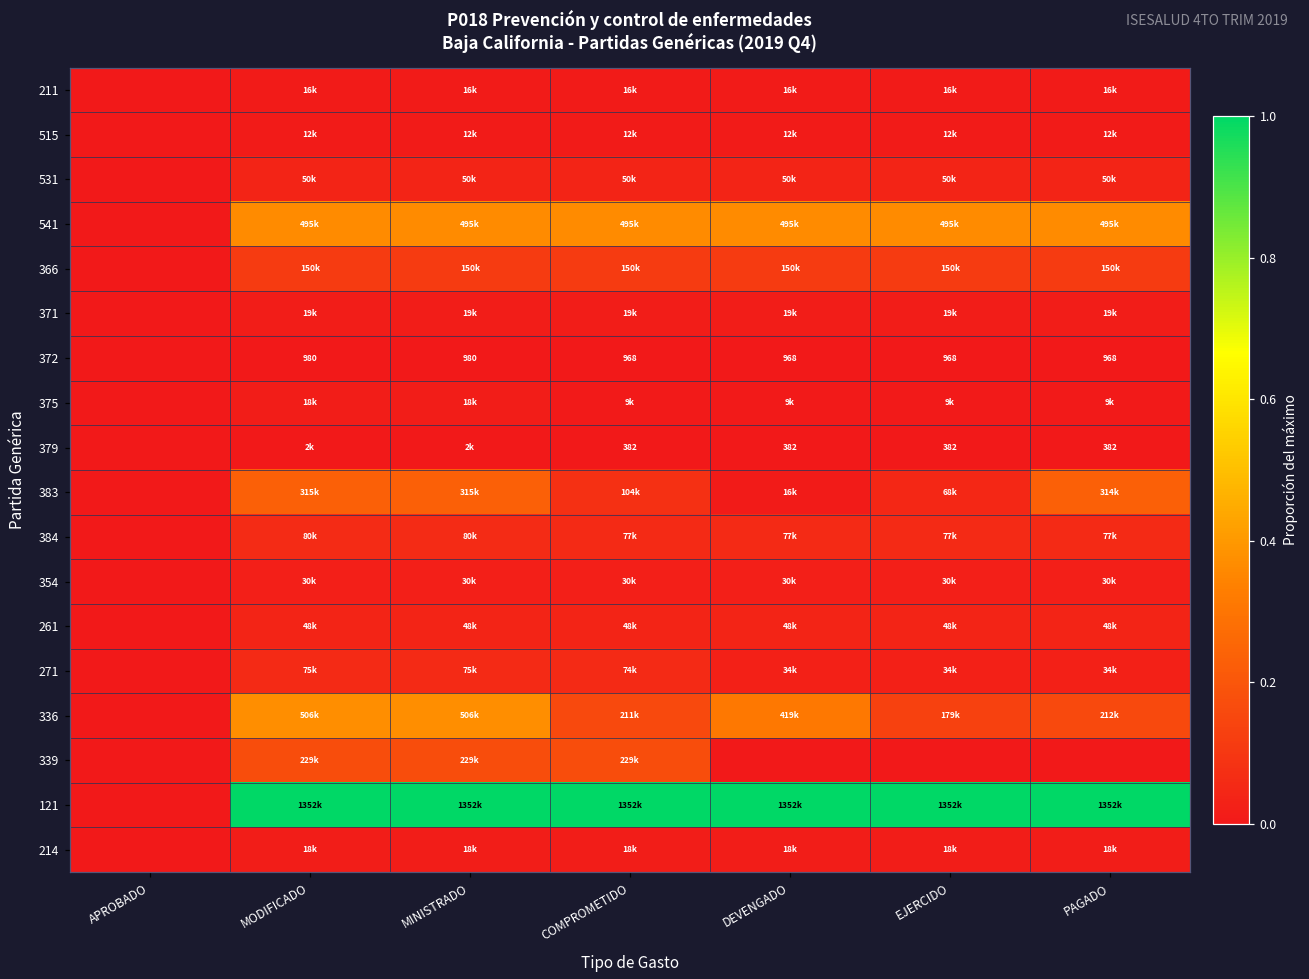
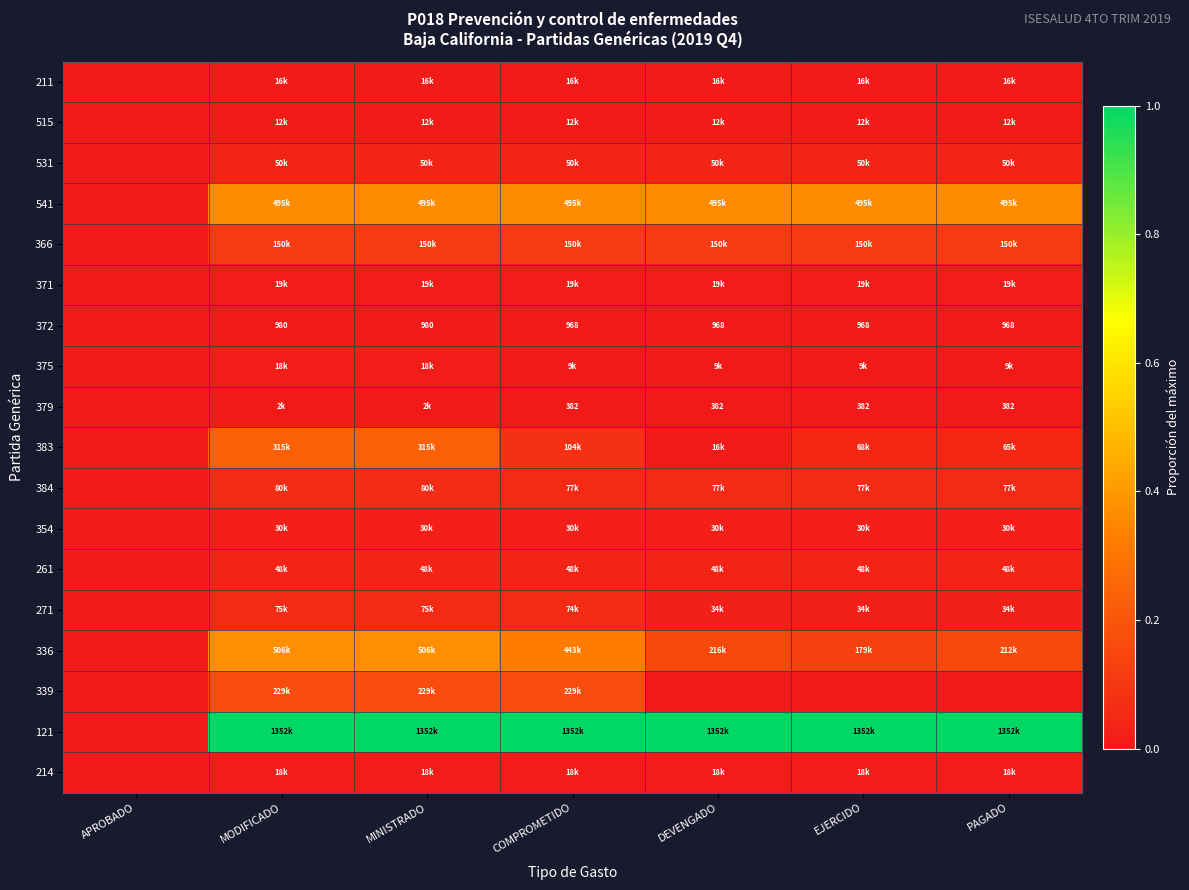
  {
    "211": {
      "MODIFICADO": "16k",
      "MINISTRADO": "16k",
      "COMPROMETIDO": "16k",
      "DEVENGADO": "16k",
      "EJERCIDO": "16k",
      "PAGADO": "16k"
    },
    "515": {
      "MODIFICADO": "12k",
      "MINISTRADO": "12k",
      "COMPROMETIDO": "12k",
      "DEVENGADO": "12k",
      "EJERCIDO": "12k",
      "PAGADO": "12k"
    },
    "531": {
      "MODIFICADO": "50k",
      "MINISTRADO": "50k",
      "COMPROMETIDO": "50k",
      "DEVENGADO": "50k",
      "EJERCIDO": "50k",
      "PAGADO": "50k"
    },
    "541": {
      "MODIFICADO": "495k",
      "MINISTRADO": "495k",
      "COMPROMETIDO": "495k",
      "DEVENGADO": "495k",
      "EJERCIDO": "495k",
      "PAGADO": "495k"
    },
    "366": {
      "MODIFICADO": "150k",
      "MINISTRADO": "150k",
      "COMPROMETIDO": "150k",
      "DEVENGADO": "150k",
      "EJERCIDO": "150k",
      "PAGADO": "150k"
    },
    "371": {
      "MODIFICADO": "19k",
      "MINISTRADO": "19k",
      "COMPROMETIDO": "19k",
      "DEVENGADO": "19k",
      "EJERCIDO": "19k",
      "PAGADO": "19k"
    },
    "372": {
      "MODIFICADO": "980",
      "MINISTRADO": "980",
      "COMPROMETIDO": "968",
      "DEVENGADO": "968",
      "EJERCIDO": "968",
      "PAGADO": "968"
    },
    "375": {
      "MODIFICADO": "18k",
      "MINISTRADO": "18k",
      "COMPROMETIDO": "9k",
      "DEVENGADO": "9k",
      "EJERCIDO": "9k",
      "PAGADO": "9k"
    },
    "379": {
      "MODIFICADO": "2k",
      "MINISTRADO": "2k",
      "COMPROMETIDO": "382",
      "DEVENGADO": "382",
      "EJERCIDO": "382",
      "PAGADO": "382"
    },
    "383": {
      "MODIFICADO": "315k",
      "MINISTRADO": "315k",
      "COMPROMETIDO": "104k",
      "DEVENGADO": "16k",
      "EJERCIDO": "68k",
-     "PAGADO": "314k"
+     "PAGADO": "65k"
    },
    "384": {
      "MODIFICADO": "80k",
      "MINISTRADO": "80k",
      "COMPROMETIDO": "77k",
      "DEVENGADO": "77k",
      "EJERCIDO": "77k",
      "PAGADO": "77k"
    },
    "354": {
      "MODIFICADO": "30k",
      "MINISTRADO": "30k",
      "COMPROMETIDO": "30k",
      "DEVENGADO": "30k",
      "EJERCIDO": "30k",
      "PAGADO": "30k"
    },
    "261": {
      "MODIFICADO": "48k",
      "MINISTRADO": "48k",
      "COMPROMETIDO": "48k",
      "DEVENGADO": "48k",
      "EJERCIDO": "48k",
      "PAGADO": "48k"
    },
    "271": {
      "MODIFICADO": "75k",
      "MINISTRADO": "75k",
      "COMPROMETIDO": "74k",
      "DEVENGADO": "34k",
      "EJERCIDO": "34k",
      "PAGADO": "34k"
    },
    "336": {
      "MODIFICADO": "506k",
      "MINISTRADO": "506k",
-     "COMPROMETIDO": "211k",
-     "DEVENGADO": "419k",
+     "COMPROMETIDO": "443k",
+     "DEVENGADO": "216k",
      "EJERCIDO": "179k",
      "PAGADO": "212k"
    },
    "339": {
      "MODIFICADO": "229k",
      "MINISTRADO": "229k",
      "COMPROMETIDO": "229k"
    },
    "121": {
      "MODIFICADO": "1352k",
      "MINISTRADO": "1352k",
      "COMPROMETIDO": "1352k",
      "DEVENGADO": "1352k",
      "EJERCIDO": "1352k",
      "PAGADO": "1352k"
    },
    "214": {
      "MODIFICADO": "18k",
      "MINISTRADO": "18k",
      "COMPROMETIDO": "18k",
      "DEVENGADO": "18k",
      "EJERCIDO": "18k",
      "PAGADO": "18k"
    }
  }
